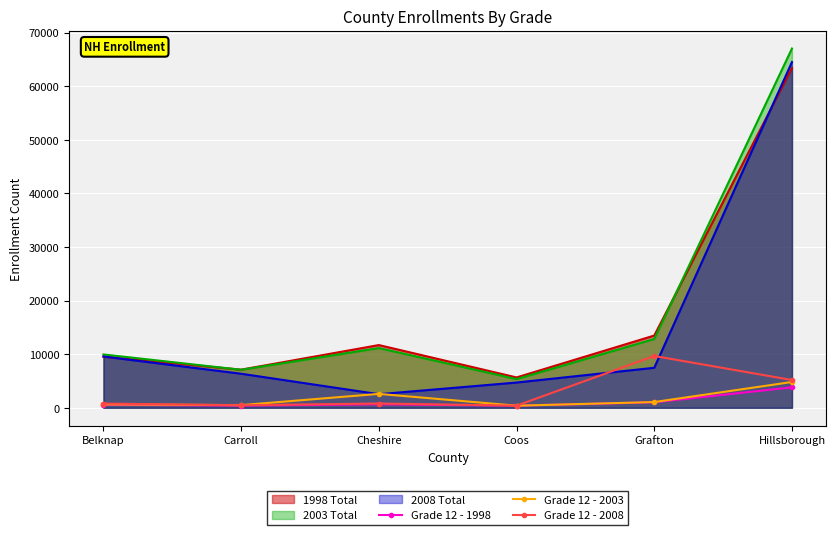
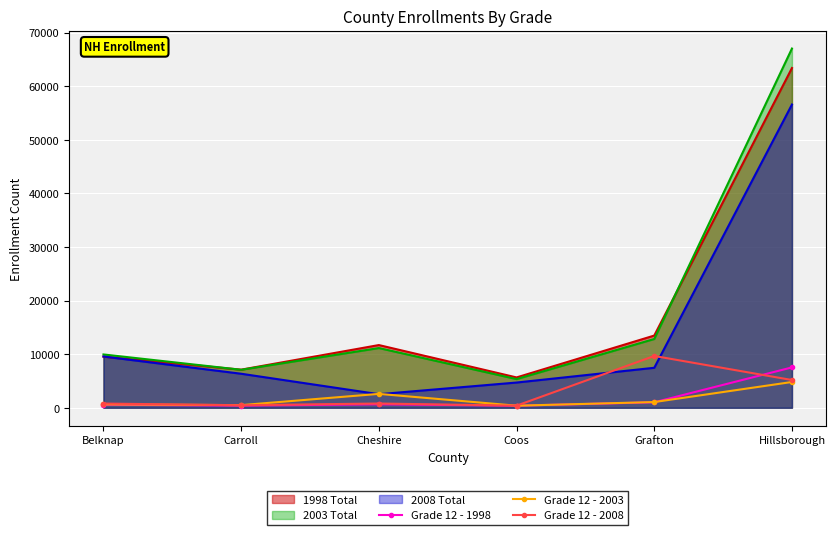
  {
    "1998 Total": {
      "Cheshire": 12000,
      "Grafton": 13000,
      "Hillsborough": 63000
    },
    "2003 Total": {
      "Cheshire": 11000,
      "Grafton": 13000,
      "Hillsborough": 67000
    },
    "2008 Total": {
      "Carroll": 6000,
      "Coos": 5000,
      "Grafton": 7000,
-     "Hillsborough": 65000
+     "Hillsborough": 57000
    },
    "Grade 12 - 1998": {
-     "Hillsborough": 4000
+     "Hillsborough": 8000
    },
    "Grade 12 - 2008": {
      "Grafton": 10000
    }
  }
